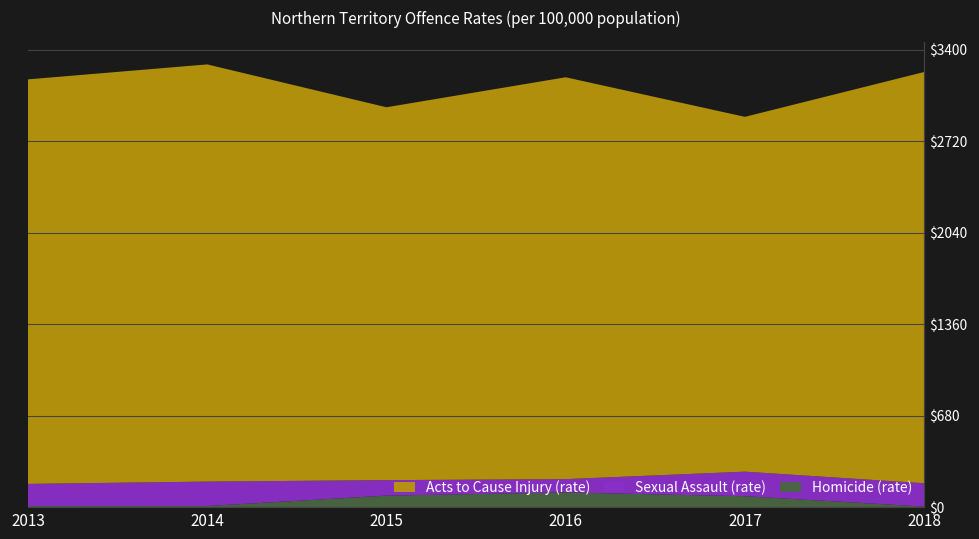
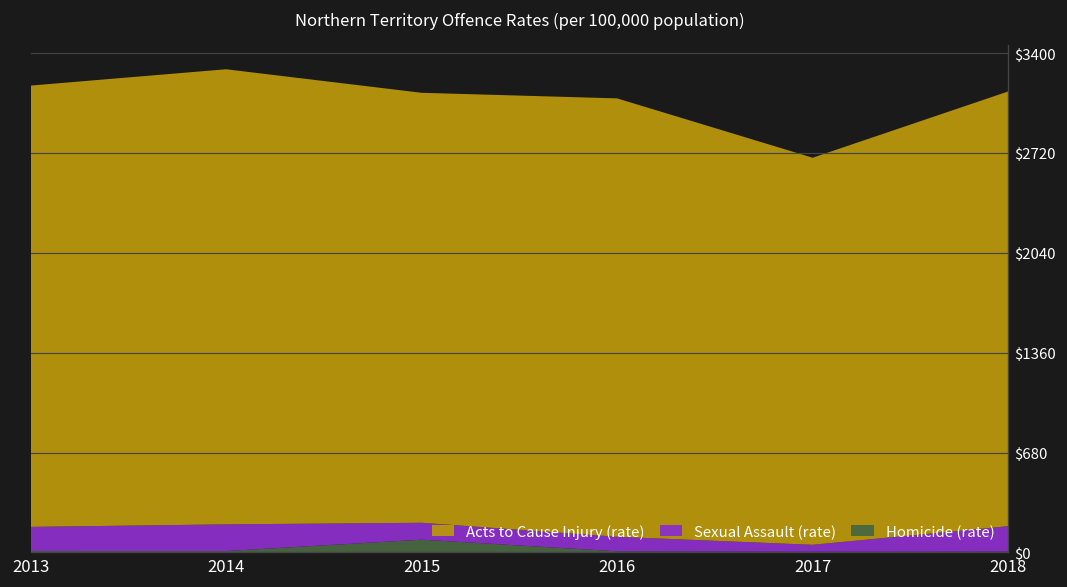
  {
    "Homicide (rate)": {
      "2015": "$90",
-     "2016": "$110",
-     "2017": "$80"
+     "2016": "$10",
+     "2017": "$0"
    },
    "Sexual Assault (rate)": {
      "2013": "$160",
      "2014": "$180",
      "2015": "$120",
      "2016": "$100",
-     "2017": "$180",
+     "2017": "$50",
      "2018": "$170"
    },
    "Acts to Cause Injury (rate)": {
      "2013": "$3010",
      "2014": "$3100",
-     "2015": "$2770",
+     "2015": "$2930",
      "2016": "$2990",
      "2017": "$2640",
-     "2018": "$3060"
+     "2018": "$2960"
    }
  }
